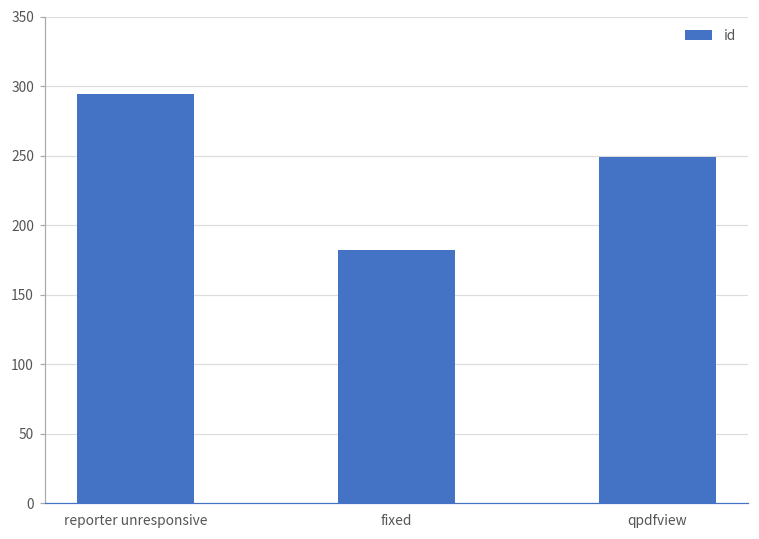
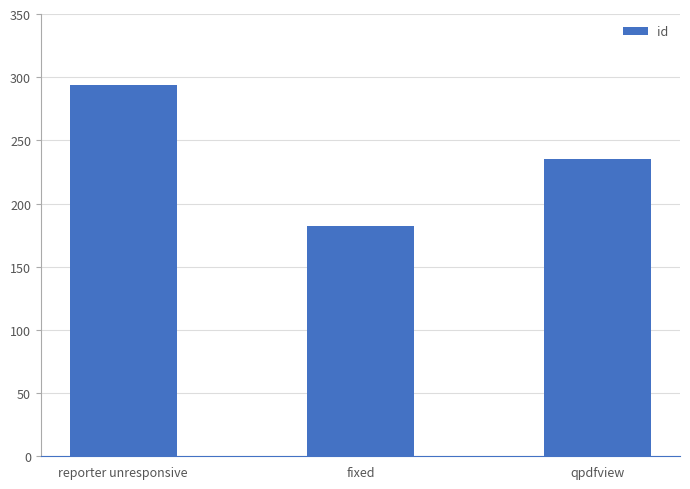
  {
    "reporter unresponsive": 294,
    "fixed": 182,
-   "qpdfview": 249
+   "qpdfview": 235
  }
